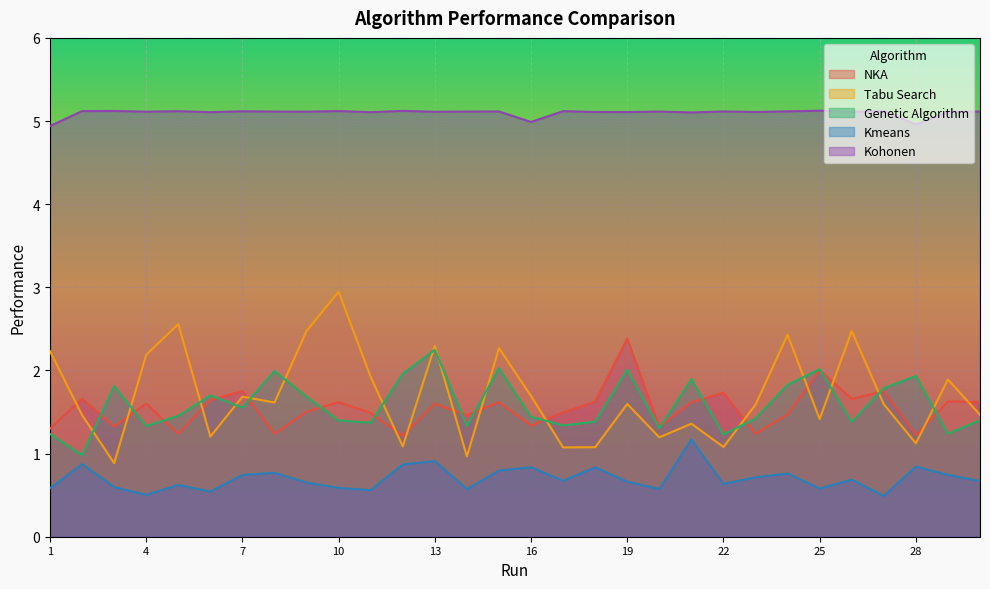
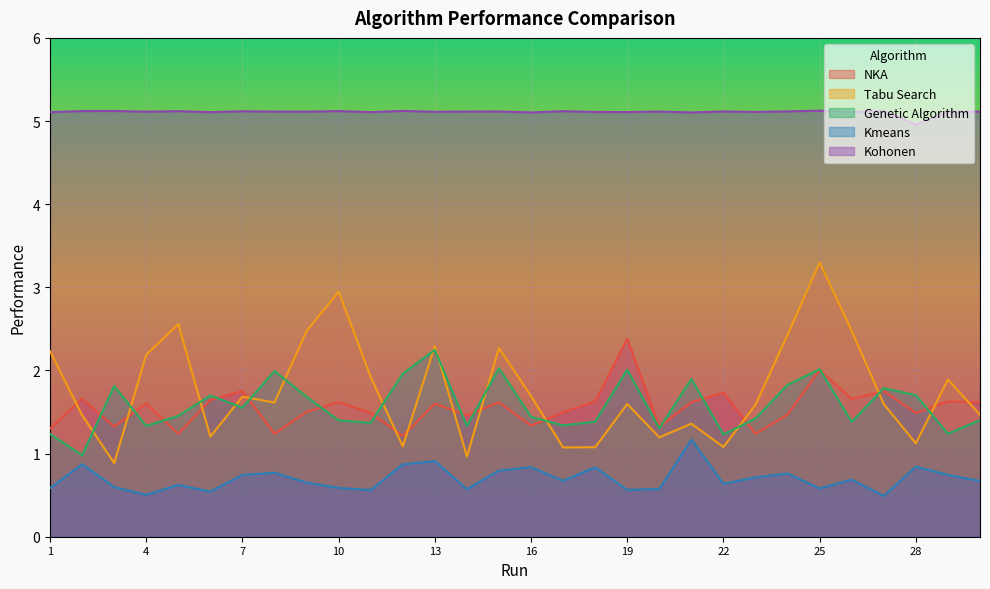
  {
    "NKA": {
      "1": 1.3,
      "4": 1.6,
      "7": 1.8,
      "10": 1.6,
      "13": 1.6,
      "16": 1.3,
      "19": 2.4,
      "22": 1.7,
-     "28": 1.2
+     "28": 1.5
    },
    "Tabu Search": {
      "1": 2.2,
      "4": 2.2,
      "7": 1.7,
      "10": 2.9,
      "13": 2.3,
      "16": 1.7,
      "19": 1.6,
      "22": 1.1,
-     "25": 1.4,
+     "25": 3.3,
      "28": 1.1
    },
    "Genetic Algorithm": {
      "1": 1.2,
      "4": 1.3,
      "7": 1.6,
      "10": 1.4,
      "13": 2.2,
      "16": 1.4,
      "19": 2.0,
      "22": 1.2,
-     "28": 1.9
+     "28": 1.7
    },
    "Kmeans": {
      "1": 0.6,
      "4": 0.5,
      "7": 0.7,
      "10": 0.6,
      "13": 0.9,
      "16": 0.8,
-     "19": 0.7,
+     "19": 0.6,
      "22": 0.6,
      "25": 0.6,
      "28": 0.8
    },
    "Kohonen": {
-     "1": 4.9,
+     "1": 5.1,
      "4": 5.1,
      "7": 5.1,
      "10": 5.1,
      "13": 5.1,
-     "16": 5.0,
+     "16": 5.1,
      "19": 5.1,
      "22": 5.1,
      "25": 5.1
    }
  }
